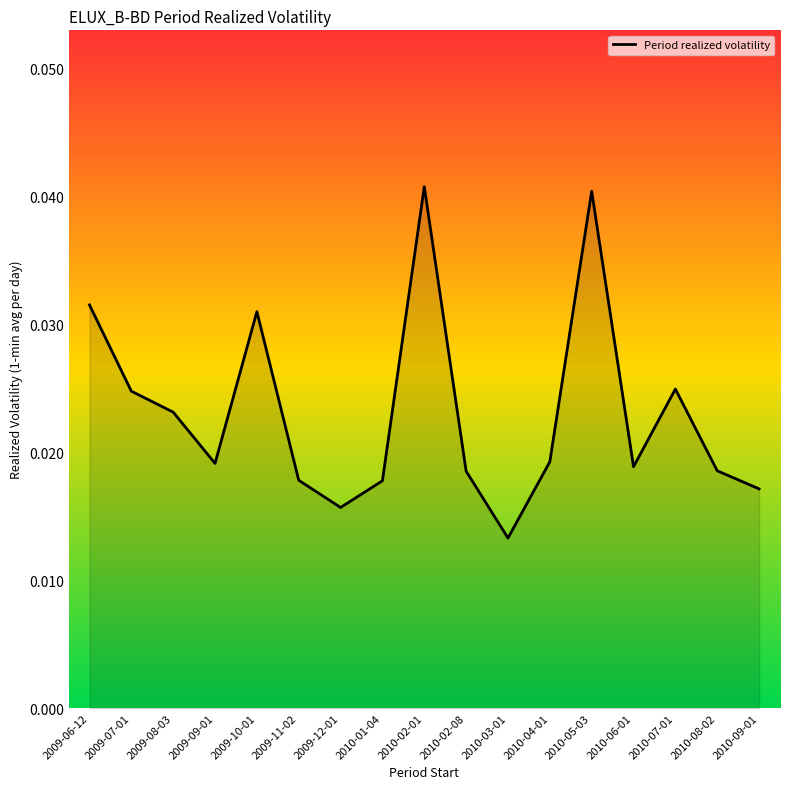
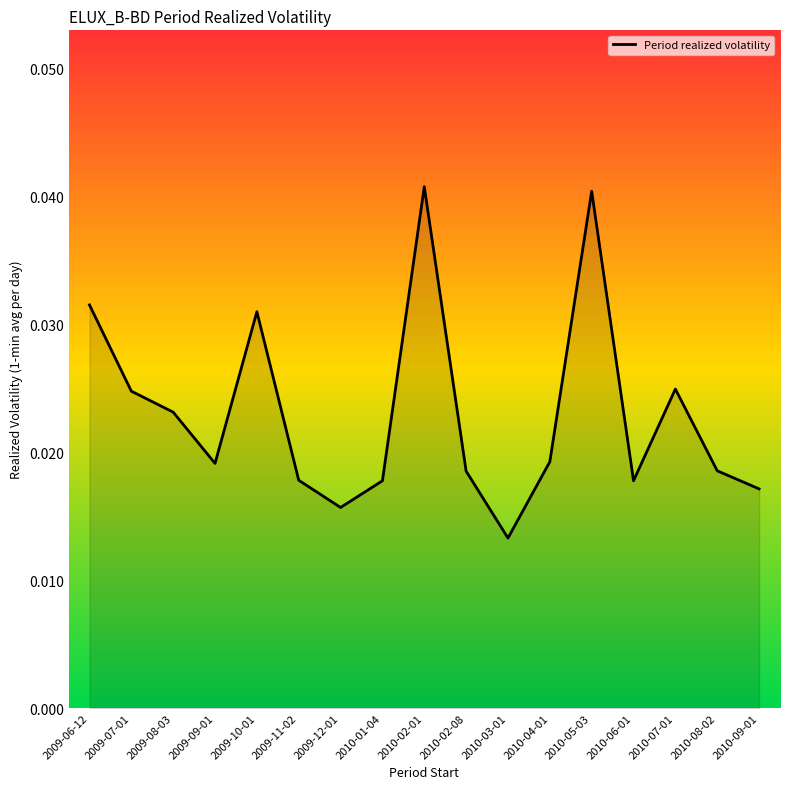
  {
    "2009-06-12": 0.0315,
    "2009-07-01": 0.0248,
    "2009-08-03": 0.0231,
    "2009-09-01": 0.0191,
    "2009-10-01": 0.0310,
    "2009-11-02": 0.0178,
    "2009-12-01": 0.0157,
    "2010-01-04": 0.0178,
    "2010-02-01": 0.0408,
    "2010-02-08": 0.0185,
    "2010-03-01": 0.0133,
    "2010-04-01": 0.0193,
    "2010-05-03": 0.0404,
-   "2010-06-01": 0.0189,
+   "2010-06-01": 0.0178,
    "2010-07-01": 0.0249,
    "2010-08-02": 0.0185,
    "2010-09-01": 0.0171
  }
